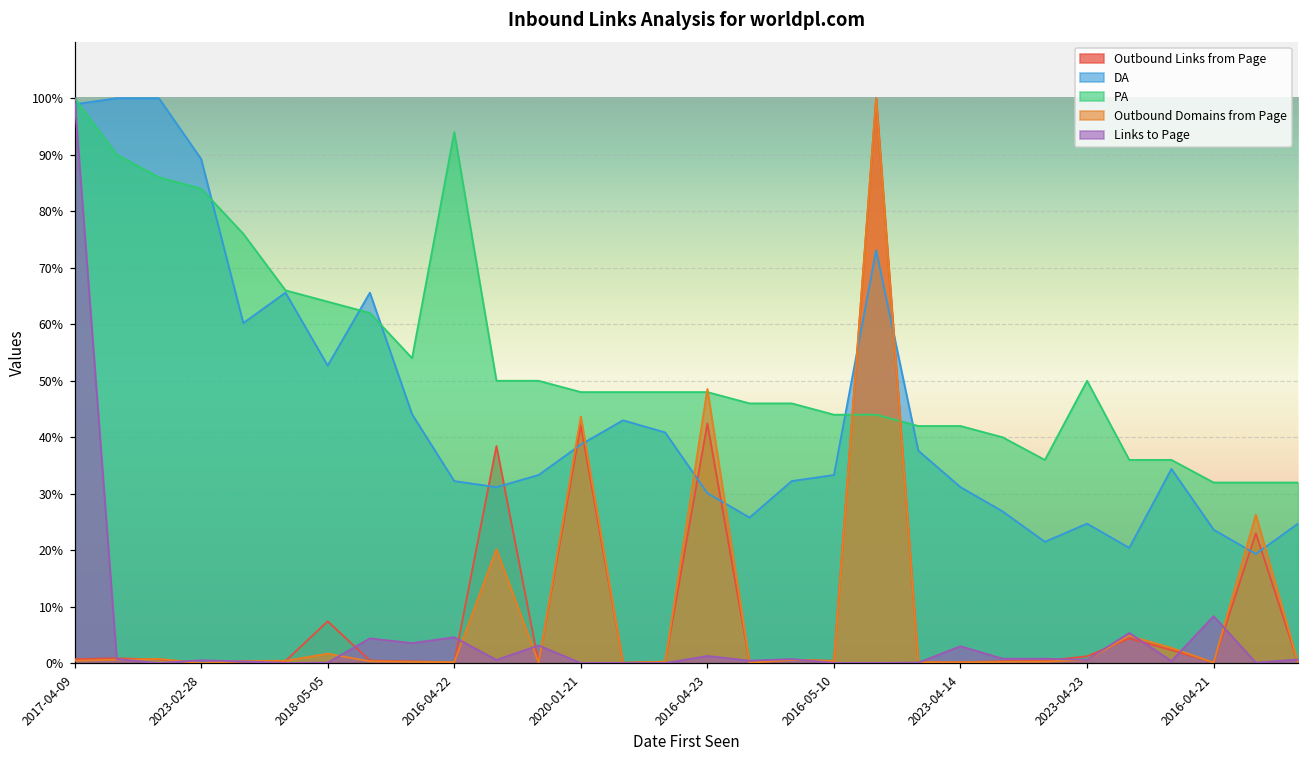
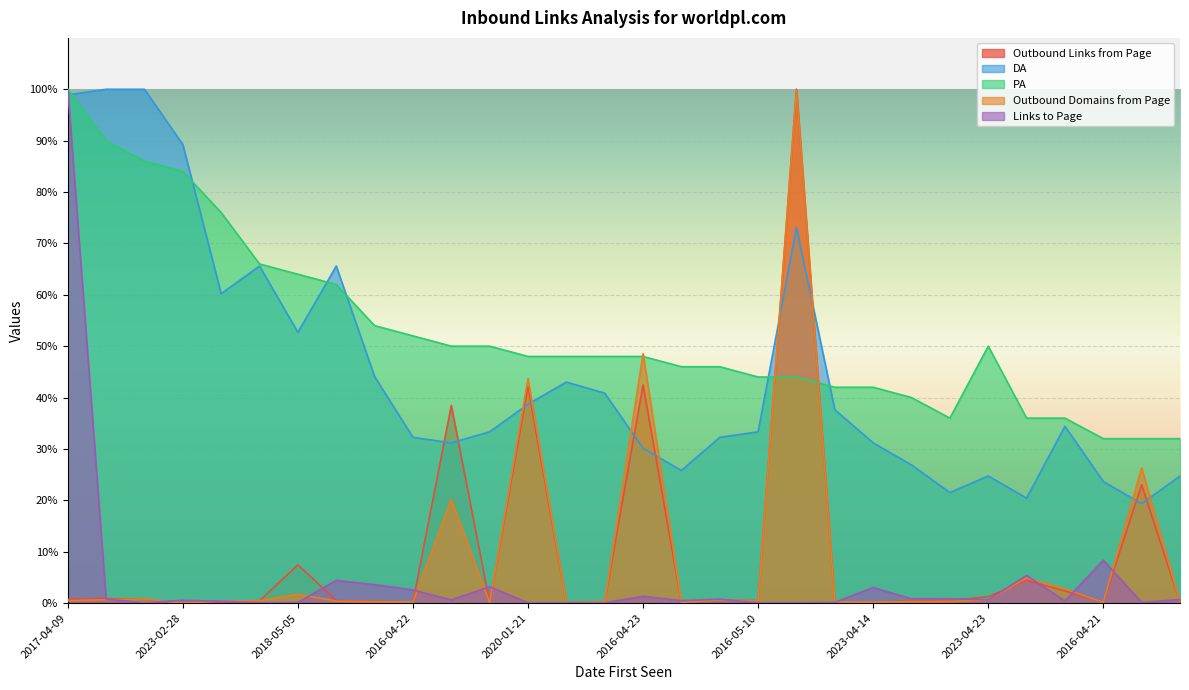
  {
    "DA": {
      "2017-04-09": "99%",
      "2023-02-28": "89%",
      "2018-05-05": "53%",
      "2016-04-22": "32%",
      "2020-01-21": "39%",
      "2016-04-23": "30%",
      "2016-05-10": "33%",
      "2023-04-14": "31%",
      "2023-04-23": "25%",
      "2016-04-21": "24%"
    },
    "PA": {
      "2023-02-28": "84%",
      "2018-05-05": "64%",
-     "2016-04-22": "94%",
+     "2016-04-22": "52%",
      "2020-01-21": "48%",
      "2016-04-23": "48%",
      "2016-05-10": "44%",
      "2023-04-14": "42%",
      "2023-04-23": "50%",
      "2016-04-21": "32%"
    },
    "Links to Page": {
      "2023-02-28": "1%",
      "2018-05-05": "0%",
-     "2016-04-22": "5%",
+     "2016-04-22": "3%",
      "2020-01-21": "0%",
      "2016-04-23": "1%",
      "2023-04-14": "3%",
      "2016-04-21": "8%"
    }
  }
